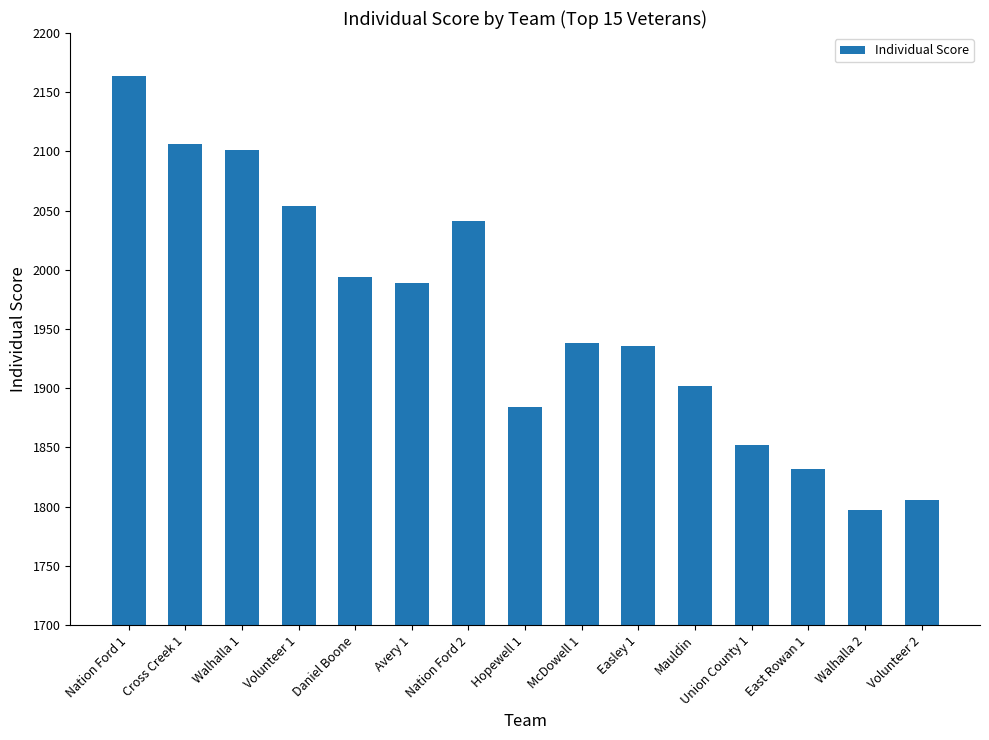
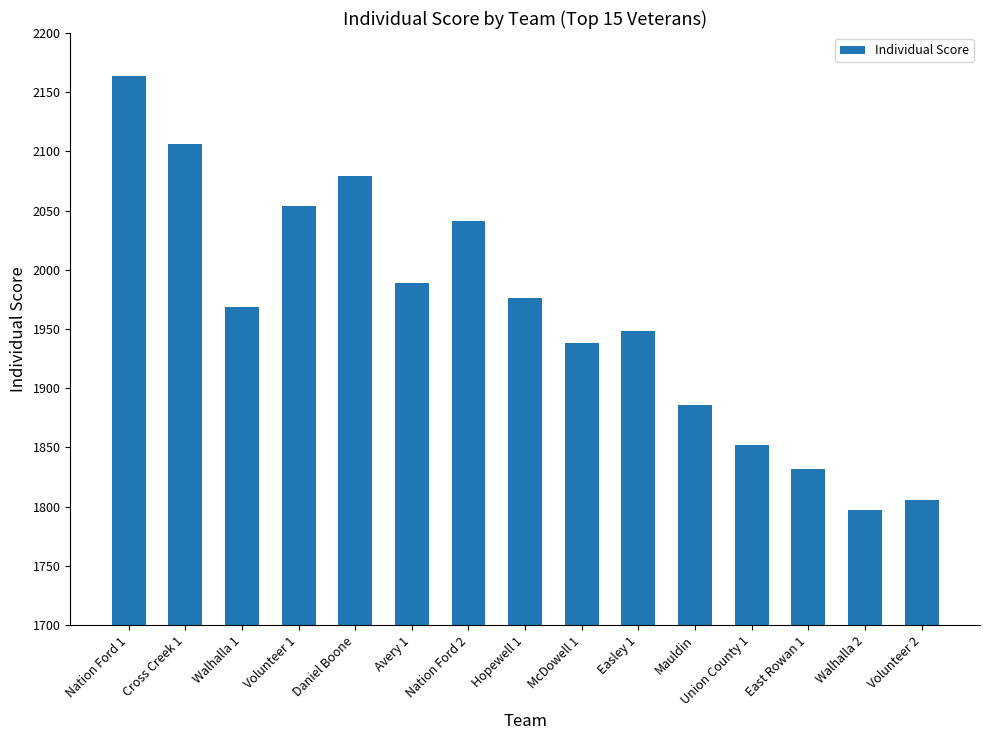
  {
    "Nation Ford 1": 2164,
    "Cross Creek 1": 2106,
-   "Walhalla 1": 2101,
+   "Walhalla 1": 1969,
    "Volunteer 1": 2054,
-   "Daniel Boone": 1994,
+   "Daniel Boone": 2079,
    "Avery 1": 1989,
    "Nation Ford 2": 2041,
-   "Hopewell 1": 1884,
+   "Hopewell 1": 1976,
    "McDowell 1": 1938,
-   "Easley 1": 1936,
-   "Mauldin": 1902,
+   "Easley 1": 1948,
+   "Mauldin": 1886,
    "Union County 1": 1852,
    "East Rowan 1": 1832,
    "Walhalla 2": 1797,
    "Volunteer 2": 1806
  }
